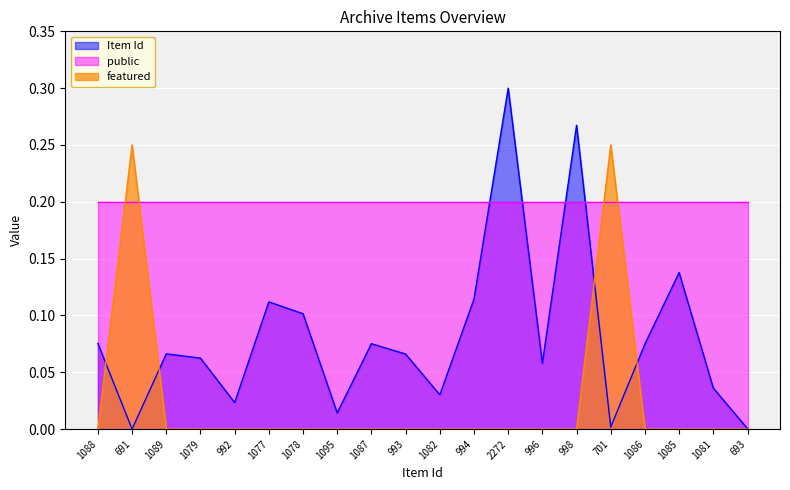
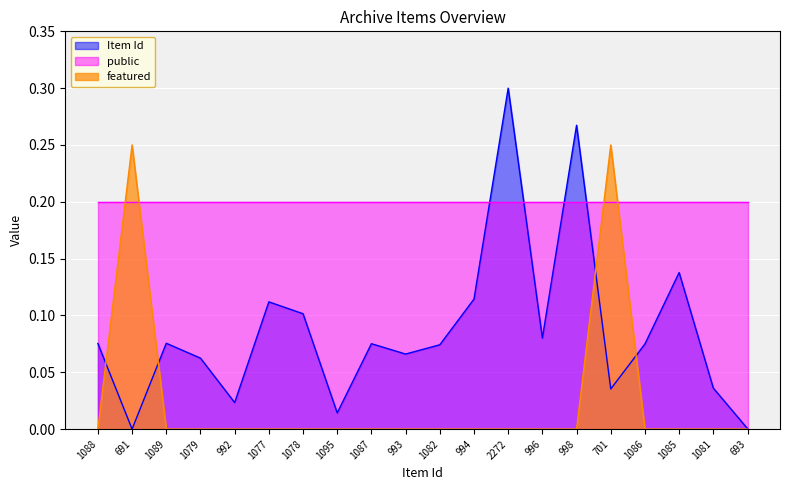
  {
    "Item Id": {
      "1088": 0.075,
      "691": 0.000,
-     "1089": 0.066,
+     "1089": 0.076,
      "1079": 0.062,
      "992": 0.023,
      "1077": 0.112,
      "1078": 0.102,
      "1095": 0.014,
      "1087": 0.075,
      "993": 0.066,
-     "1082": 0.030,
+     "1082": 0.074,
      "994": 0.114,
      "2272": 0.300,
-     "996": 0.058,
+     "996": 0.080,
      "998": 0.267,
-     "701": 0.002,
+     "701": 0.035,
      "1086": 0.075,
      "1085": 0.138,
      "1081": 0.036
    },
    "public": {
      "1088": 0.200,
      "691": 0.200,
      "1089": 0.200,
      "1079": 0.200,
      "992": 0.200,
      "1077": 0.200,
      "1078": 0.200,
      "1095": 0.200,
      "1087": 0.200,
      "993": 0.200,
      "1082": 0.200,
      "994": 0.200,
      "2272": 0.200,
      "996": 0.200,
      "998": 0.200,
      "701": 0.200,
      "1086": 0.200,
      "1085": 0.200,
      "1081": 0.200,
      "693": 0.200
    },
    "featured": {
      "1088": 0.000,
      "691": 0.250,
      "1089": 0.000,
      "1079": 0.000,
      "992": 0.000,
      "1077": 0.000,
      "1078": 0.000,
      "1095": 0.000,
      "1087": 0.000,
      "993": 0.000,
      "1082": 0.000,
      "994": 0.000,
      "2272": 0.000,
      "996": 0.000,
      "998": 0.000,
      "701": 0.250,
      "1086": 0.000,
      "1085": 0.000,
      "1081": 0.000
    }
  }
